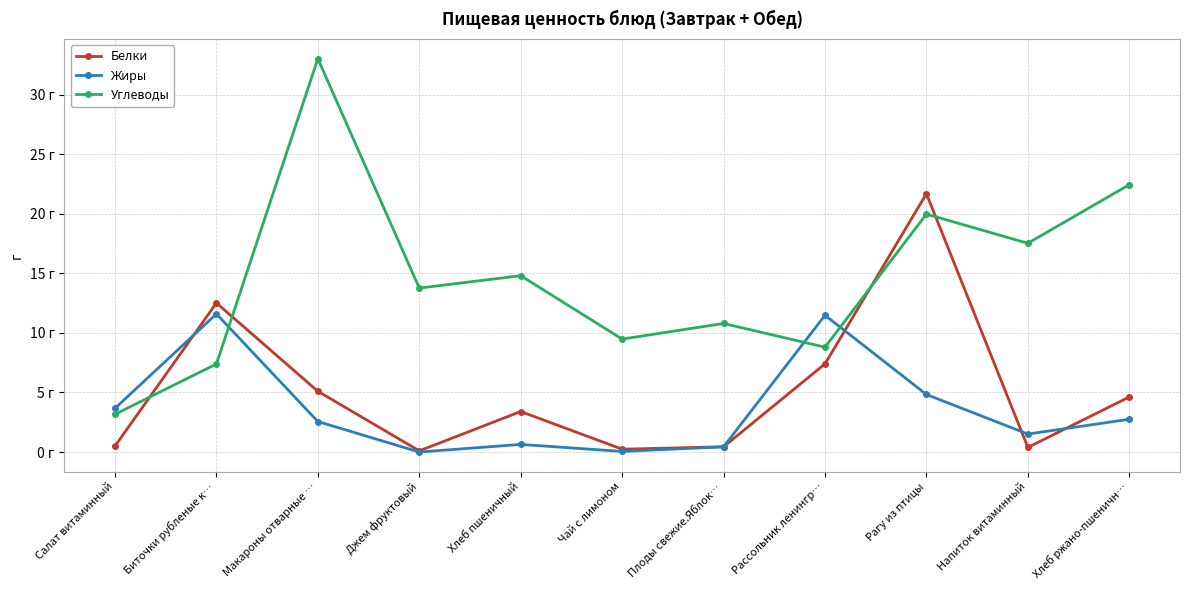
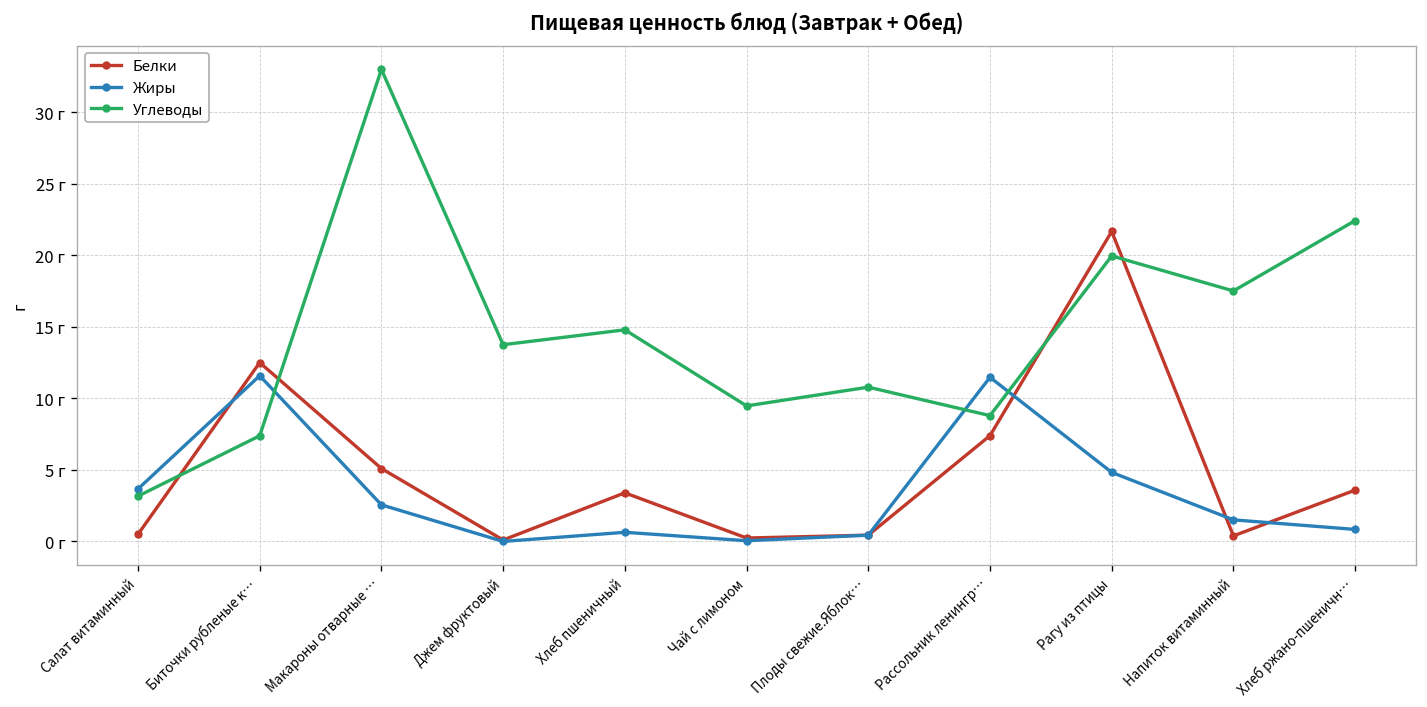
  {
    "Белки": {
      "Салат витаминный": "0.5 г",
      "Биточки рубленые к…": "12.5 г",
      "Макароны отварные …": "5.1 г",
      "Хлеб пшеничный": "3.4 г",
      "Рассольник ленингр…": "7.4 г",
      "Рагу из птицы": "21.7 г",
      "Напиток витаминный": "0.4 г",
-     "Хлеб ржано-пшеничн…": "4.6 г"
+     "Хлеб ржано-пшеничн…": "3.6 г"
    },
    "Жиры": {
      "Салат витаминный": "3.7 г",
      "Биточки рубленые к…": "11.6 г",
      "Макароны отварные …": "2.6 г",
      "Хлеб пшеничный": "0.6 г",
      "Рассольник ленингр…": "11.5 г",
      "Рагу из птицы": "4.8 г",
      "Напиток витаминный": "1.5 г",
-     "Хлеб ржано-пшеничн…": "2.8 г"
+     "Хлеб ржано-пшеничн…": "0.8 г"
    },
    "Углеводы": {
      "Салат витаминный": "3.2 г",
      "Биточки рубленые к…": "7.4 г",
      "Макароны отварные …": "33.0 г",
      "Джем фруктовый": "13.8 г",
      "Хлеб пшеничный": "14.8 г",
      "Чай с лимоном": "9.5 г",
      "Плоды свежие.Яблок…": "10.8 г",
      "Рассольник ленингр…": "8.8 г",
      "Рагу из птицы": "20.0 г",
      "Напиток витаминный": "17.5 г",
      "Хлеб ржано-пшеничн…": "22.4 г"
    }
  }
